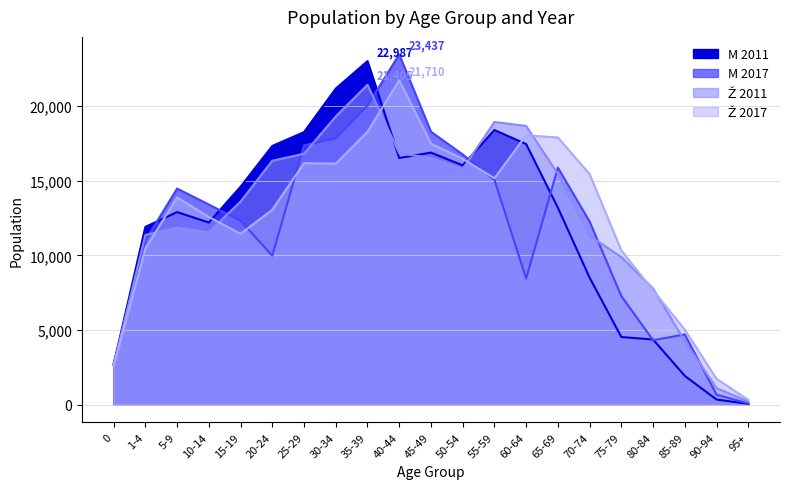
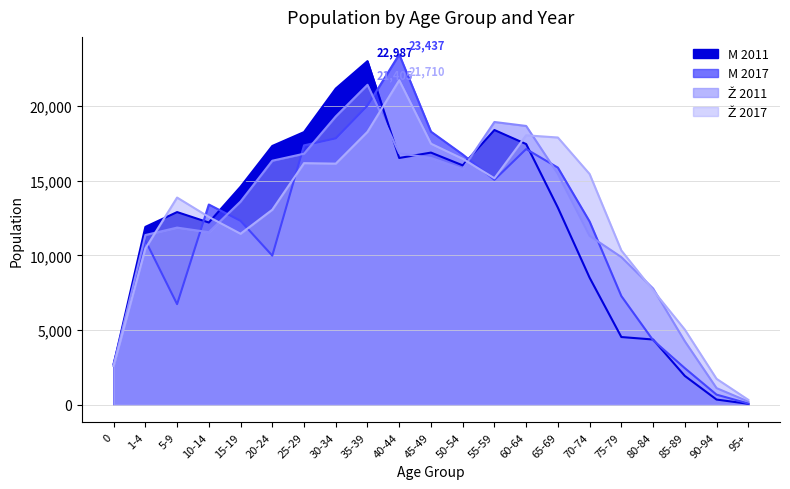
  {
    "M 2011": {
      "1-4": "11,900",
      "5-9": "12,900",
      "10-14": "12,200",
      "15-19": "14,600",
      "20-24": "17,300",
      "25-29": "18,200",
      "30-34": "21,200",
      "40-44": "16,500",
      "45-49": "16,900",
      "50-54": "16,000",
      "55-59": "18,400",
      "60-64": "17,400",
      "65-69": "13,200",
      "70-74": "8,500",
      "75-79": "4,500",
      "85-89": "1,900",
      "90-94": "400"
    },
    "M 2017": {
      "1-4": "11,000",
-     "5-9": "14,500",
+     "5-9": "6,700",
      "10-14": "13,400",
      "15-19": "12,300",
      "20-24": "10,000",
      "25-29": "17,400",
      "30-34": "17,800",
      "35-39": "20,000",
      "45-49": "18,300",
      "50-54": "16,700",
-     "60-64": "8,400",
+     "60-64": "17,100",
      "65-69": "15,900",
      "70-74": "12,300",
      "75-79": "7,300",
-     "85-89": "4,700",
+     "85-89": "2,500",
      "90-94": "700"
    }
  }
